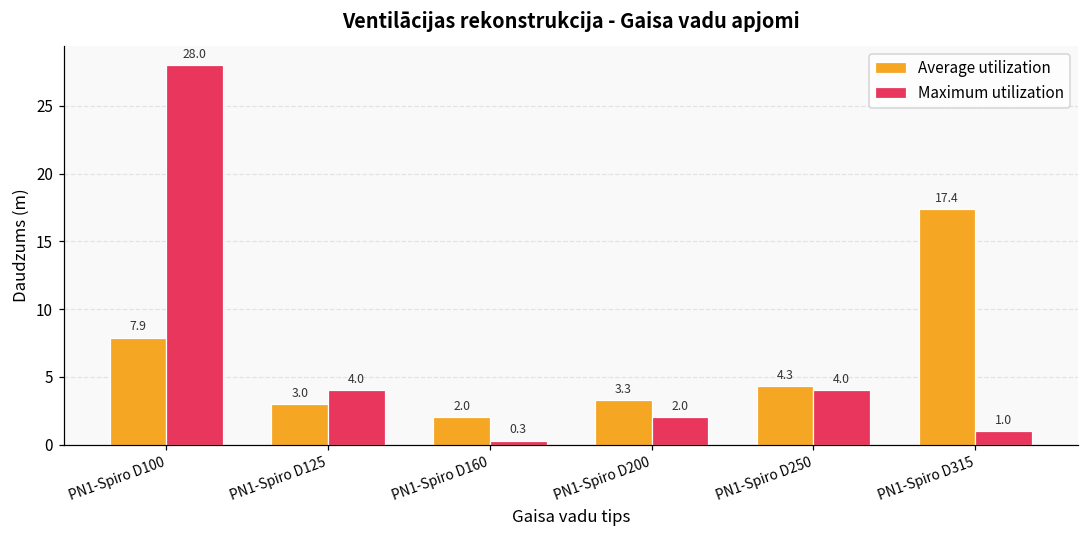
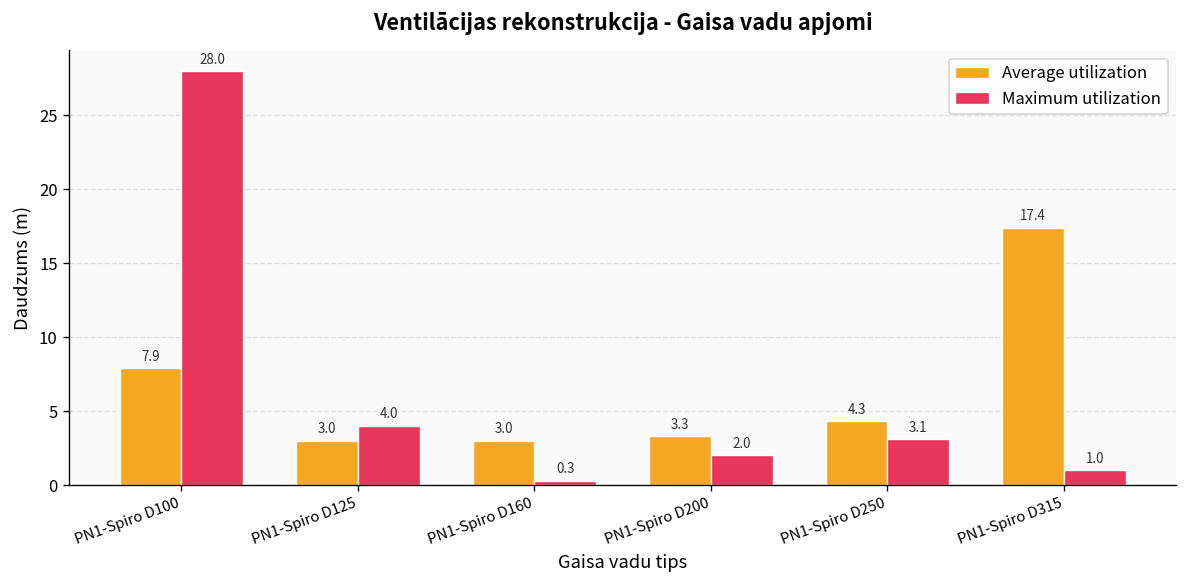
  {
    "Average utilization": {
      "PN1-Spiro D100": 7.9,
      "PN1-Spiro D125": 3.0,
-     "PN1-Spiro D160": 2.0,
+     "PN1-Spiro D160": 3.0,
      "PN1-Spiro D200": 3.3,
      "PN1-Spiro D250": 4.3,
      "PN1-Spiro D315": 17.4
    },
    "Maximum utilization": {
      "PN1-Spiro D100": 28.0,
      "PN1-Spiro D125": 4.0,
      "PN1-Spiro D160": 0.3,
      "PN1-Spiro D200": 2.0,
-     "PN1-Spiro D250": 4.0,
+     "PN1-Spiro D250": 3.1,
      "PN1-Spiro D315": 1.0
    }
  }
